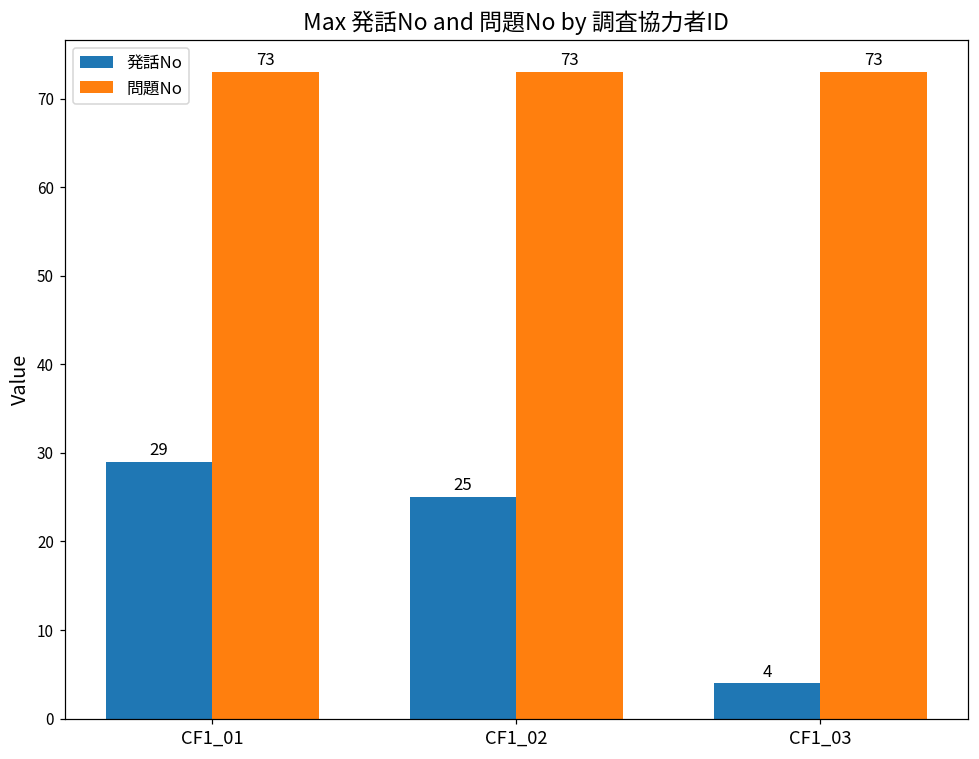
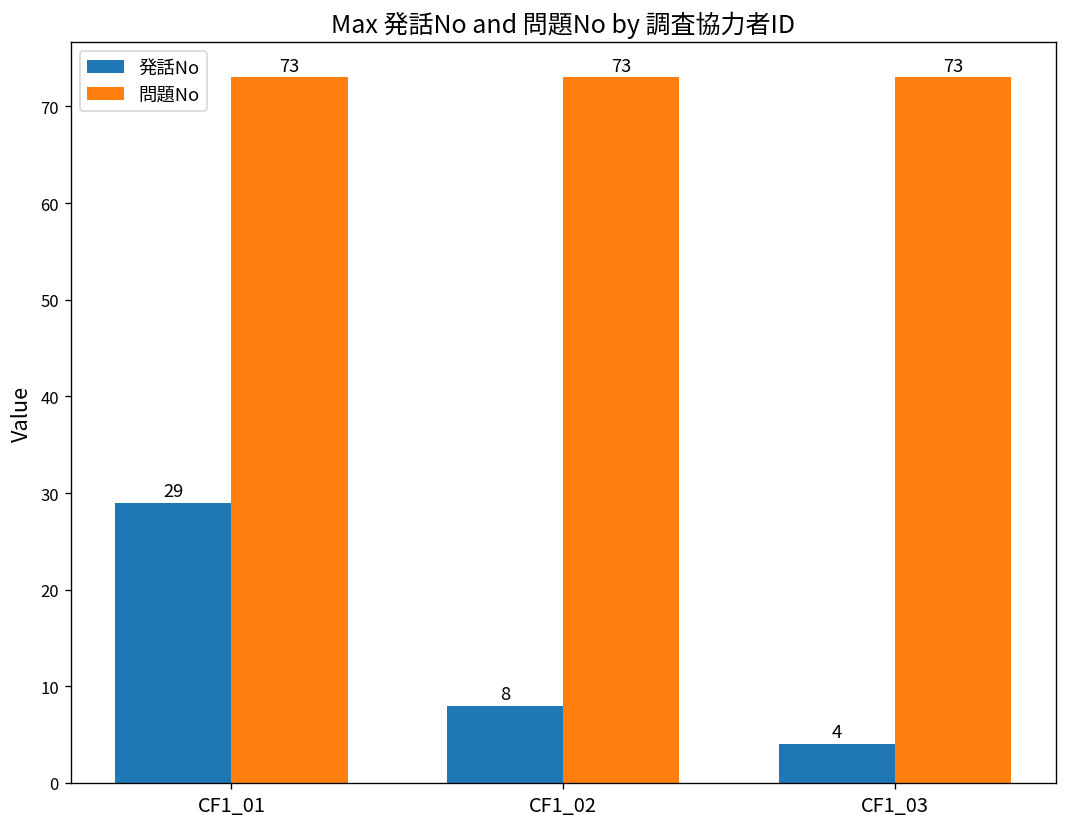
  {
    "発話No": {
      "CF1_01": 29,
-     "CF1_02": 25,
+     "CF1_02": 8,
      "CF1_03": 4
    },
    "問題No": {
      "CF1_01": 73,
      "CF1_02": 73,
      "CF1_03": 73
    }
  }
